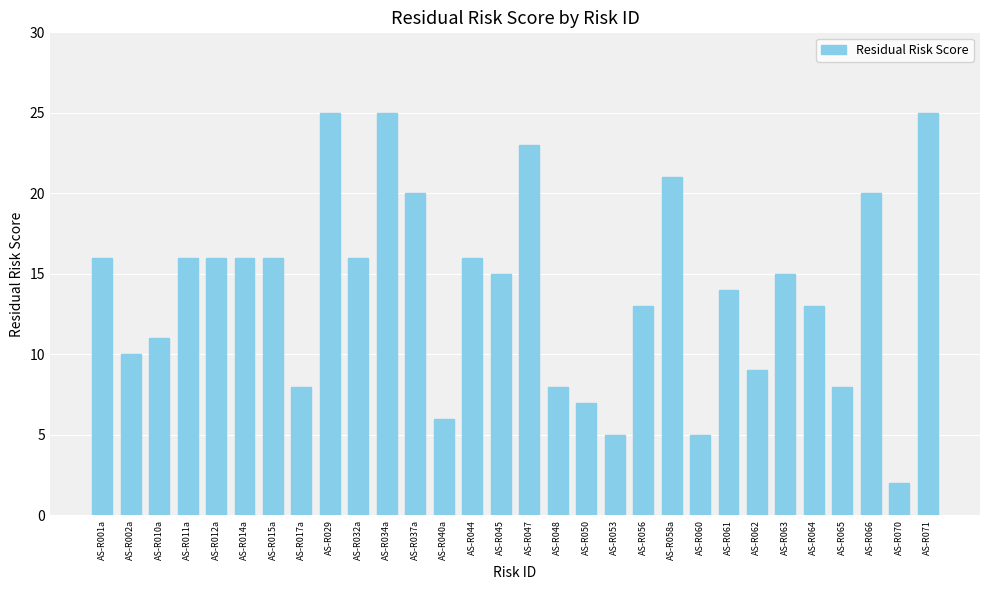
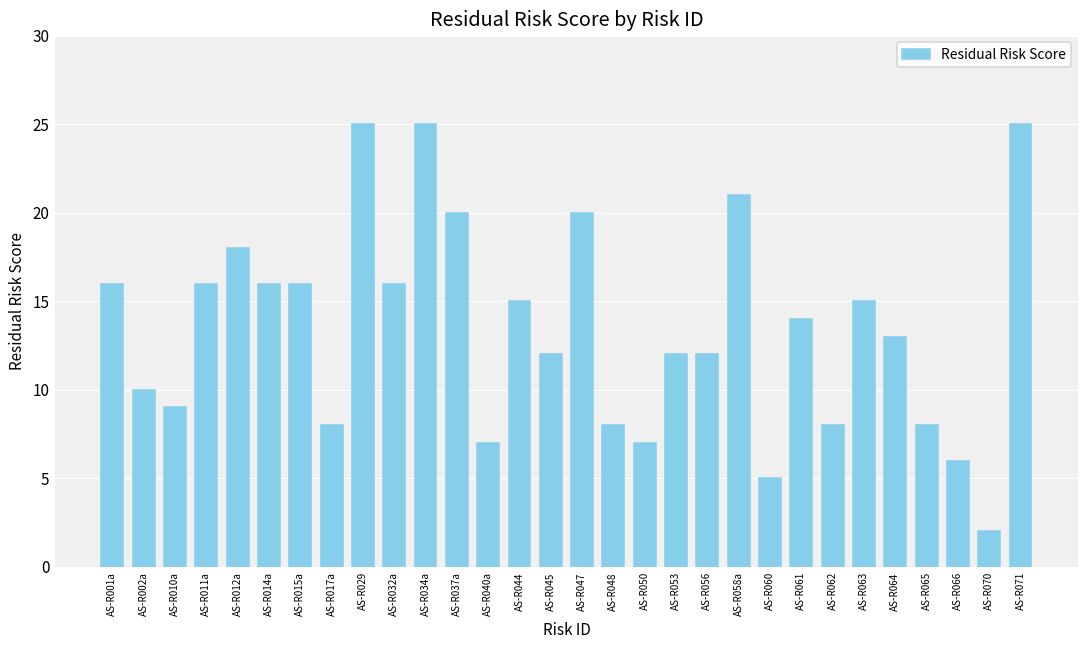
  {
    "AS-R001a": 16,
    "AS-R002a": 10,
-   "AS-R010a": 11,
+   "AS-R010a": 9,
    "AS-R011a": 16,
-   "AS-R012a": 16,
+   "AS-R012a": 18,
    "AS-R014a": 16,
    "AS-R015a": 16,
    "AS-R017a": 8,
    "AS-R029": 25,
    "AS-R032a": 16,
    "AS-R034a": 25,
    "AS-R037a": 20,
-   "AS-R040a": 6,
-   "AS-R044": 16,
-   "AS-R045": 15,
-   "AS-R047": 23,
+   "AS-R040a": 7,
+   "AS-R044": 15,
+   "AS-R045": 12,
+   "AS-R047": 20,
    "AS-R048": 8,
    "AS-R050": 7,
-   "AS-R053": 5,
-   "AS-R056": 13,
+   "AS-R053": 12,
+   "AS-R056": 12,
    "AS-R058a": 21,
    "AS-R060": 5,
    "AS-R061": 14,
-   "AS-R062": 9,
+   "AS-R062": 8,
    "AS-R063": 15,
    "AS-R064": 13,
    "AS-R065": 8,
-   "AS-R066": 20,
+   "AS-R066": 6,
    "AS-R070": 2,
    "AS-R071": 25
  }
